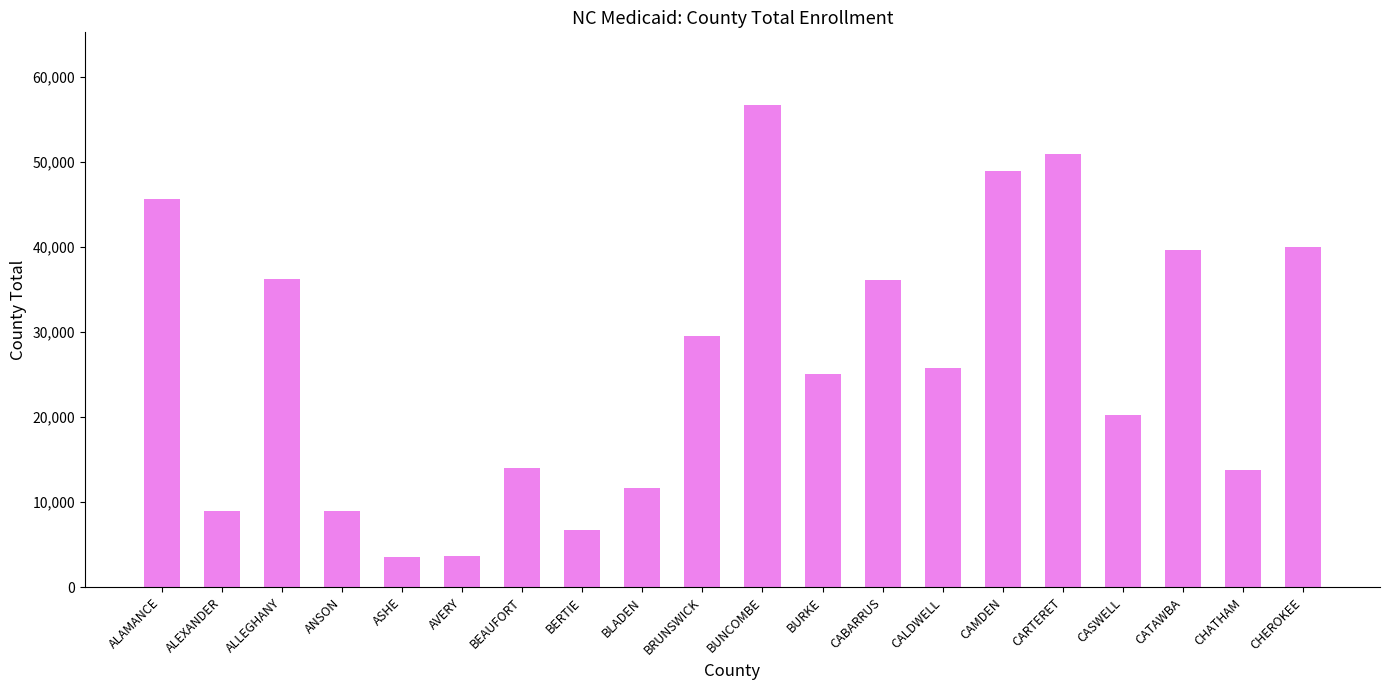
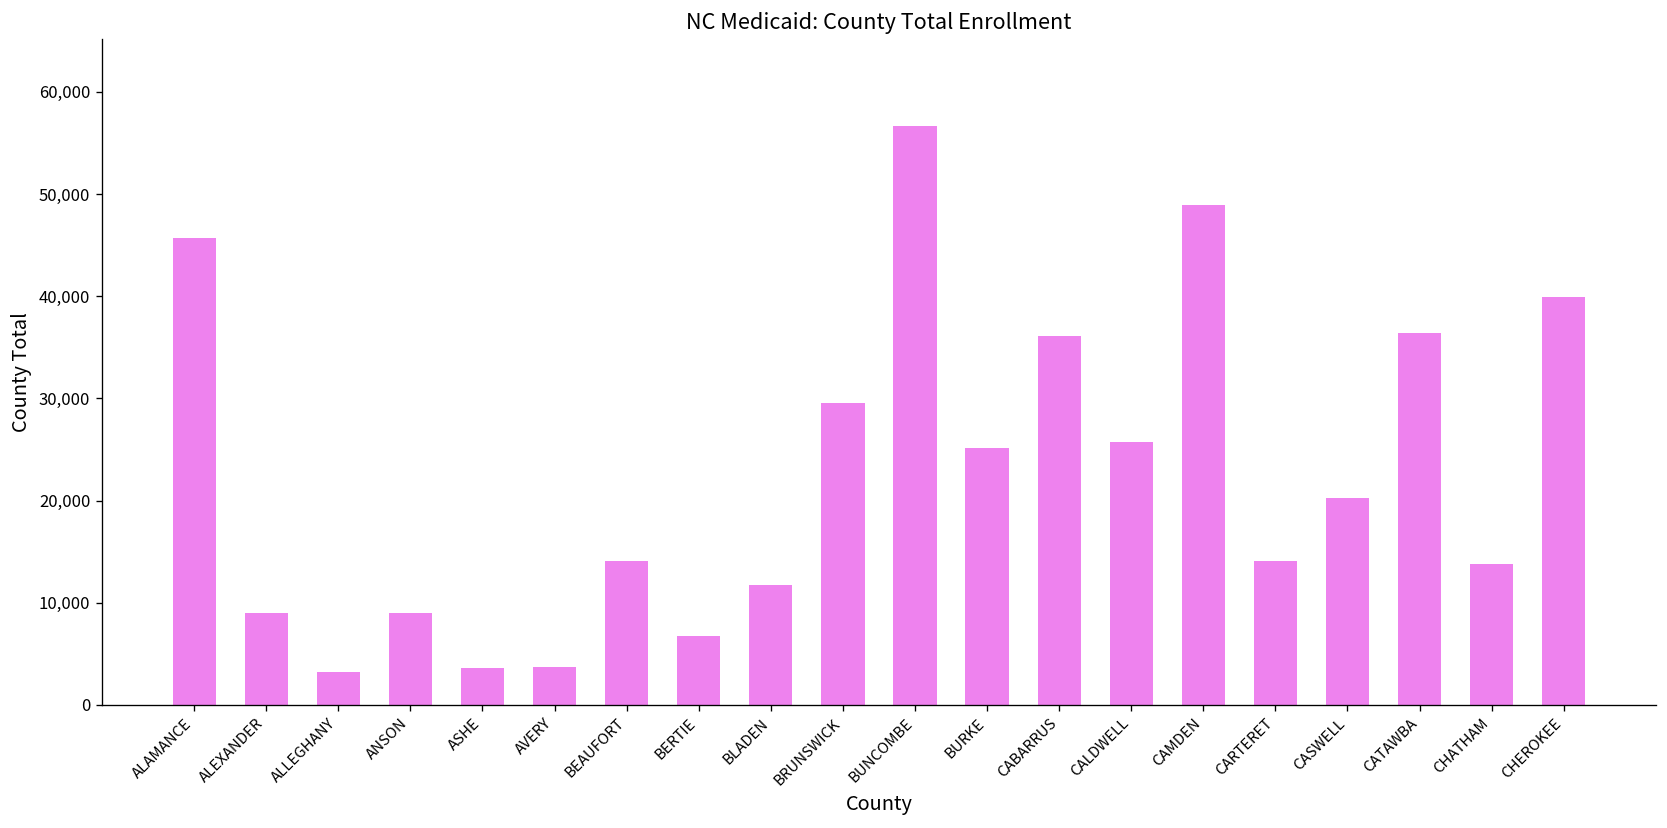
  {
    "ALAMANCE": "46,000",
    "ALEXANDER": "9,000",
-   "ALLEGHANY": "36,000",
+   "ALLEGHANY": "3,000",
    "ANSON": "9,000",
    "ASHE": "4,000",
    "AVERY": "4,000",
    "BEAUFORT": "14,000",
    "BERTIE": "7,000",
    "BLADEN": "12,000",
    "BRUNSWICK": "30,000",
    "BUNCOMBE": "57,000",
    "BURKE": "25,000",
    "CABARRUS": "36,000",
    "CALDWELL": "26,000",
    "CAMDEN": "49,000",
-   "CARTERET": "51,000",
+   "CARTERET": "14,000",
    "CASWELL": "20,000",
-   "CATAWBA": "40,000",
+   "CATAWBA": "36,000",
    "CHATHAM": "14,000",
    "CHEROKEE": "40,000"
  }
